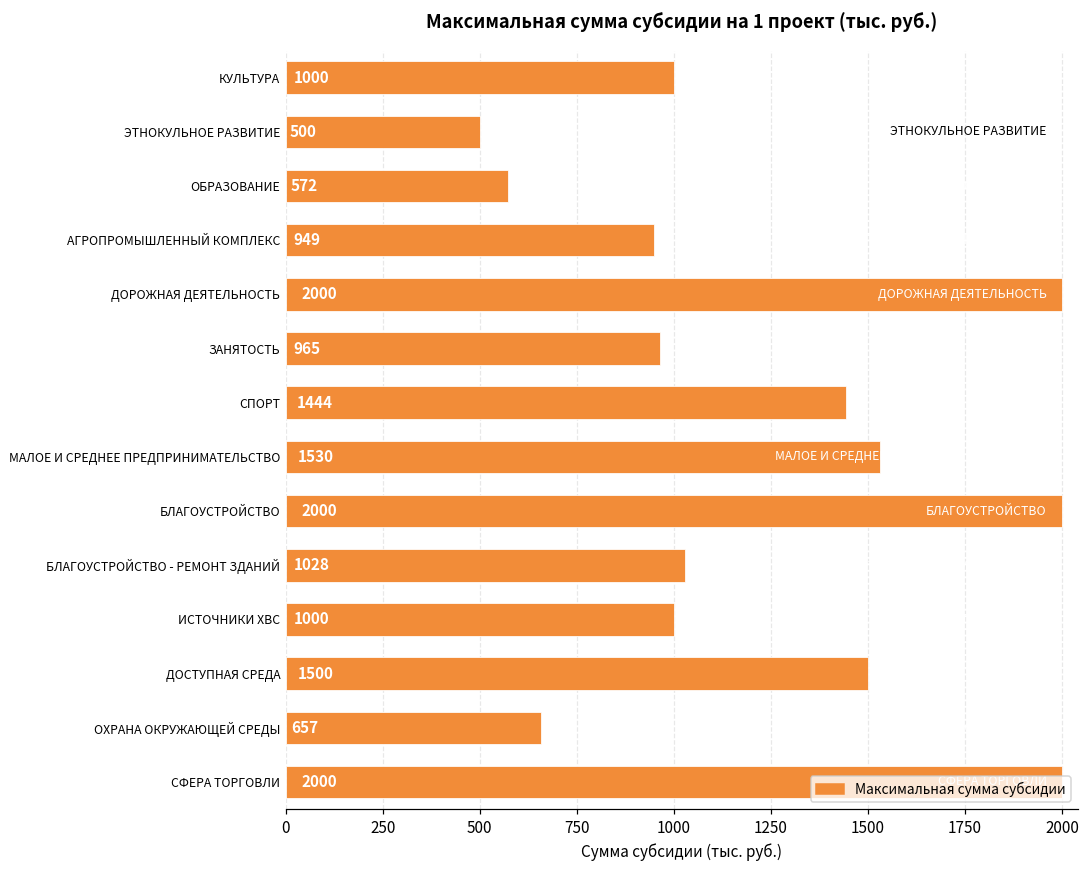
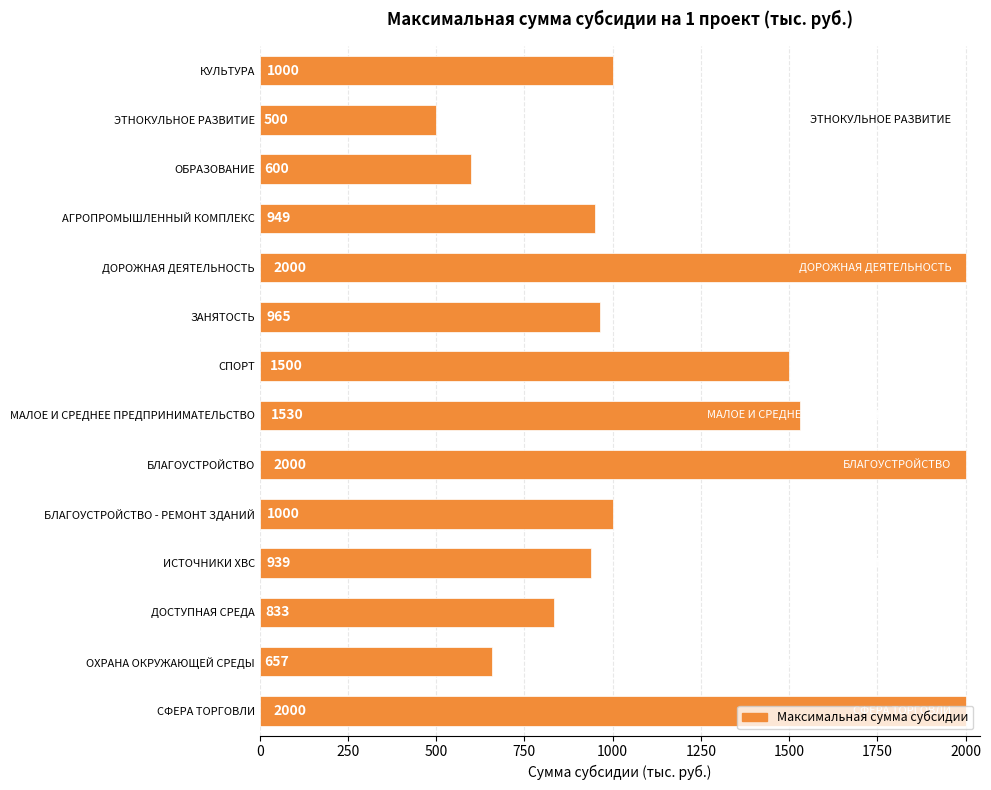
  {
    "КУЛЬТУРА": 1000,
    "ЭТНОКУЛЬНОЕ РАЗВИТИЕ": 500,
-   "ОБРАЗОВАНИЕ": 572,
+   "ОБРАЗОВАНИЕ": 600,
    "АГРОПРОМЫШЛЕННЫЙ КОМПЛЕКС": 949,
    "ДОРОЖНАЯ ДЕЯТЕЛЬНОСТЬ": 2000,
    "ЗАНЯТОСТЬ": 965,
-   "СПОРТ": 1444,
+   "СПОРТ": 1500,
    "МАЛОЕ И СРЕДНЕЕ ПРЕДПРИНИМАТЕЛЬСТВО": 1530,
    "БЛАГОУСТРОЙСТВО": 2000,
-   "БЛАГОУСТРОЙСТВО - РЕМОНТ ЗДАНИЙ": 1028,
-   "ИСТОЧНИКИ ХВС": 1000,
-   "ДОСТУПНАЯ СРЕДА": 1500,
+   "БЛАГОУСТРОЙСТВО - РЕМОНТ ЗДАНИЙ": 1000,
+   "ИСТОЧНИКИ ХВС": 939,
+   "ДОСТУПНАЯ СРЕДА": 833,
    "ОХРАНА ОКРУЖАЮЩЕЙ СРЕДЫ": 657
  }
